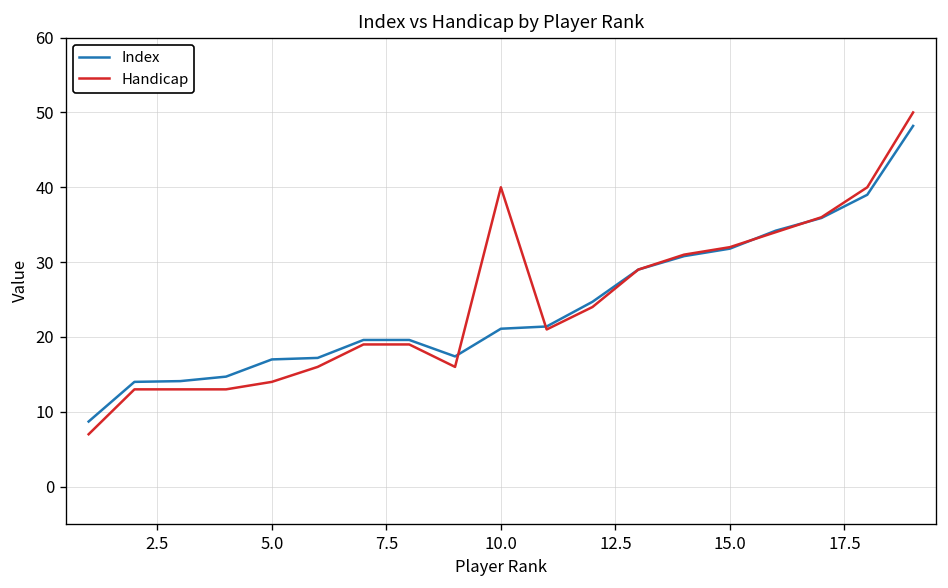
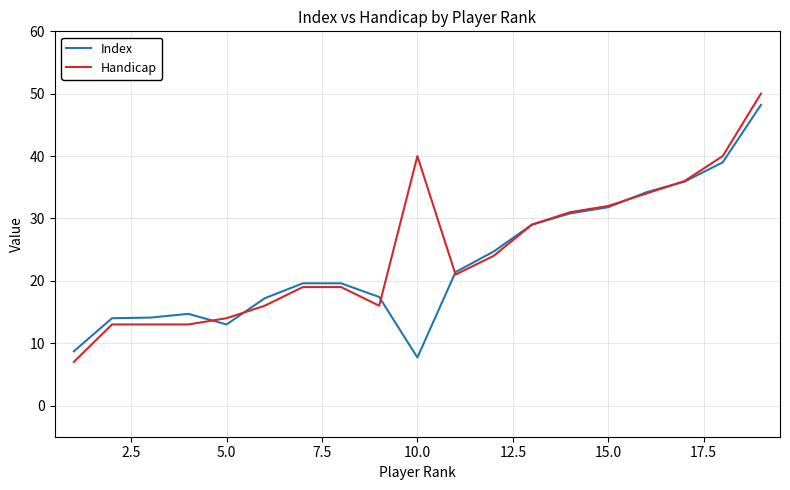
  {
    "Index": {
-     "5.0": 17,
-     "10.0": 21
+     "5.0": 13,
+     "10.0": 8
    },
    "Handicap": {
      "5.0": 14,
      "10.0": 40
    }
  }
